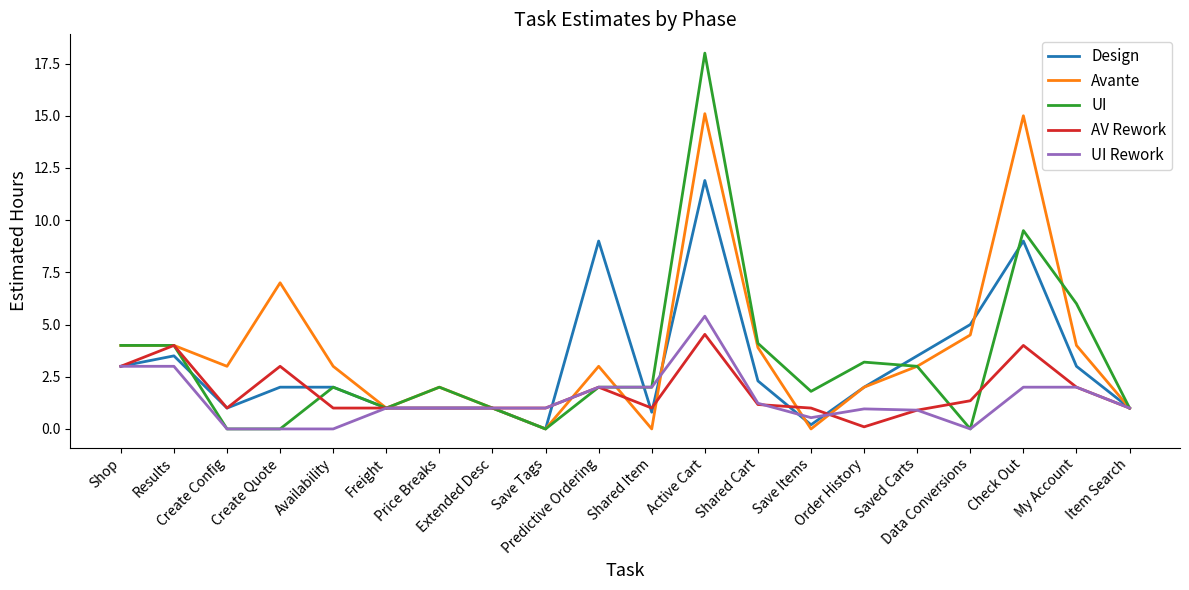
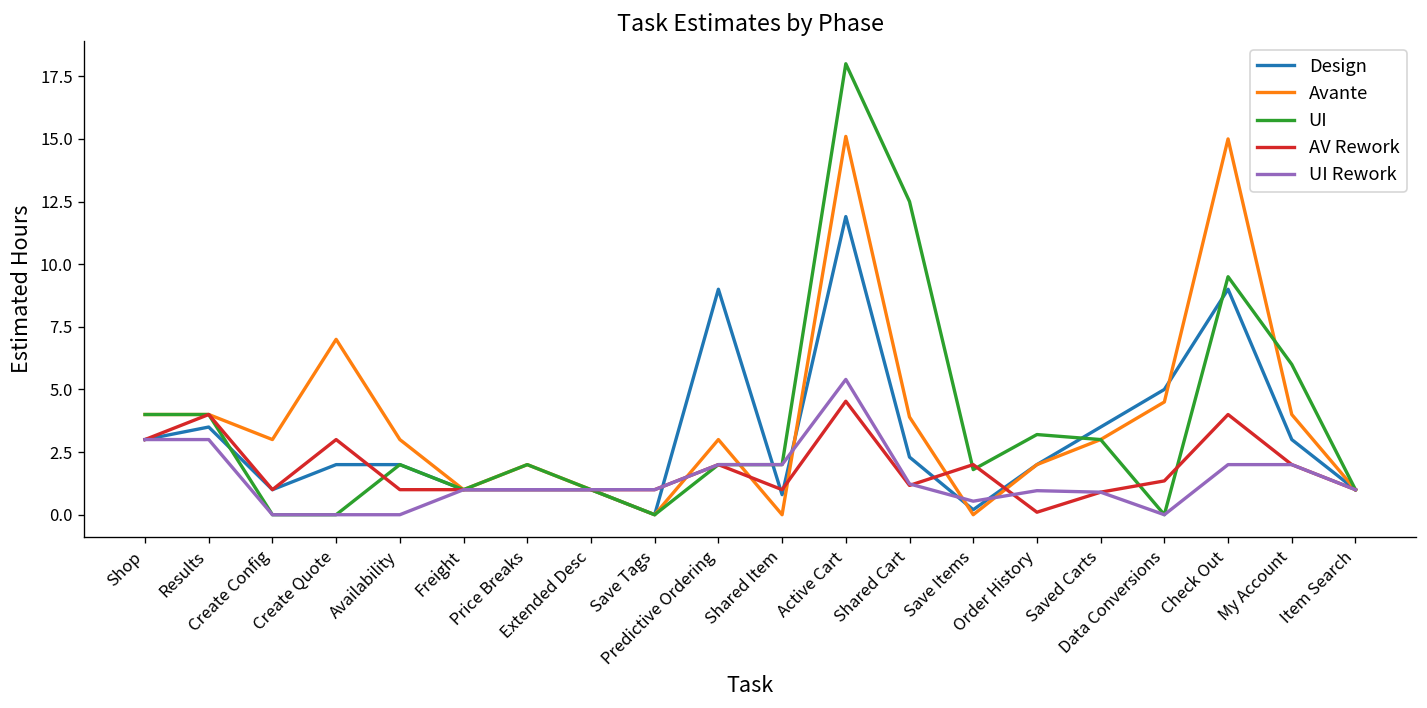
  {
    "Design": {
      "Results": 3.5,
      "Create Quote": 2.0,
      "Predictive Ordering": 9.0,
      "Shared Item": 0.8,
      "Active Cart": 11.9,
      "Shared Cart": 2.3,
      "Save Items": 0.2,
      "Saved Carts": 3.5,
      "Data Conversions": 5.0,
      "Check Out": 9.0,
      "My Account": 3.0
    },
    "Avante": {
      "Create Config": 3.0,
      "Create Quote": 7.0,
      "Availability": 3.0,
      "Predictive Ordering": 3.0,
      "Shared Item": 0.0,
      "Active Cart": 15.1,
      "Shared Cart": 3.9,
      "Save Items": 0.0,
      "Data Conversions": 4.5,
      "Check Out": 15.0,
      "My Account": 4.0
    },
    "UI": {
      "Active Cart": 18.0,
-     "Shared Cart": 4.1,
+     "Shared Cart": 12.5,
      "Save Items": 1.8,
      "Order History": 3.2,
      "Check Out": 9.5,
      "My Account": 6.0
    },
    "AV Rework": {
      "Create Quote": 3,
      "Availability": 1,
      "Shared Item": 1,
      "Active Cart": 4.5,
-     "Save Items": 1,
+     "Save Items": 2,
      "Order History": 0,
      "Data Conversions": 1.4,
      "Check Out": 4
    },
    "UI Rework": {
      "Results": 3.0,
      "Availability": 0.0,
      "Active Cart": 5.4,
      "Save Items": 0.5,
      "Order History": 1.0,
      "Check Out": 2.0
    }
  }
